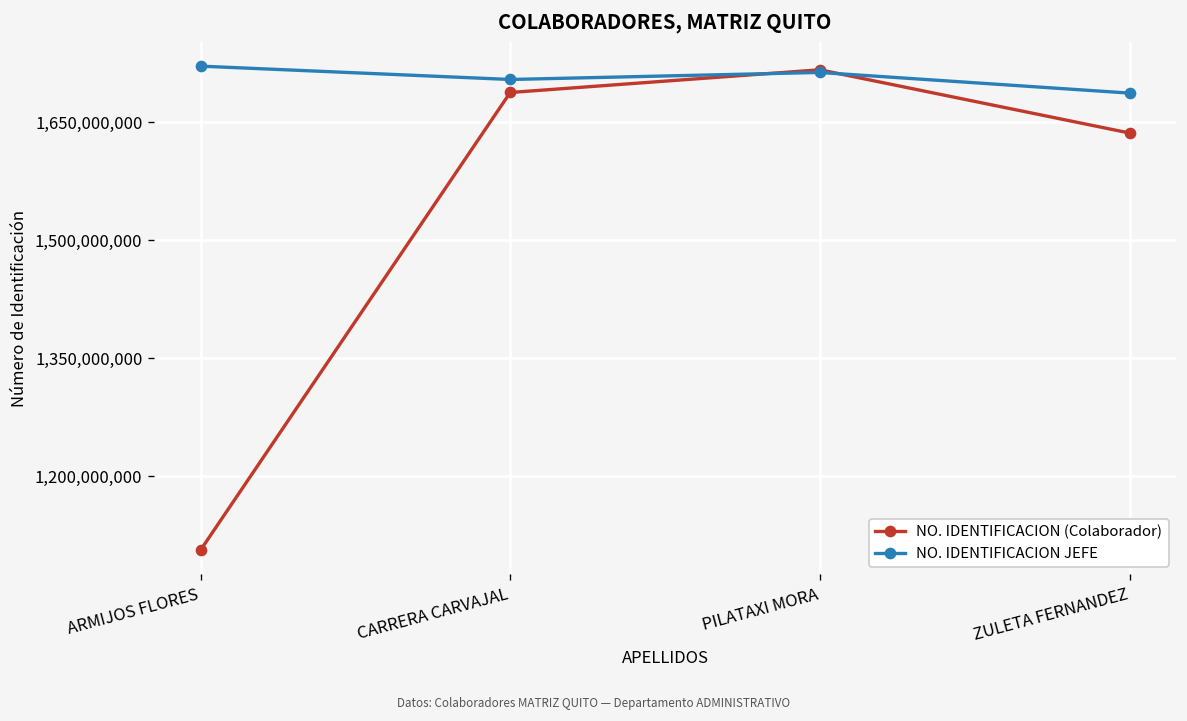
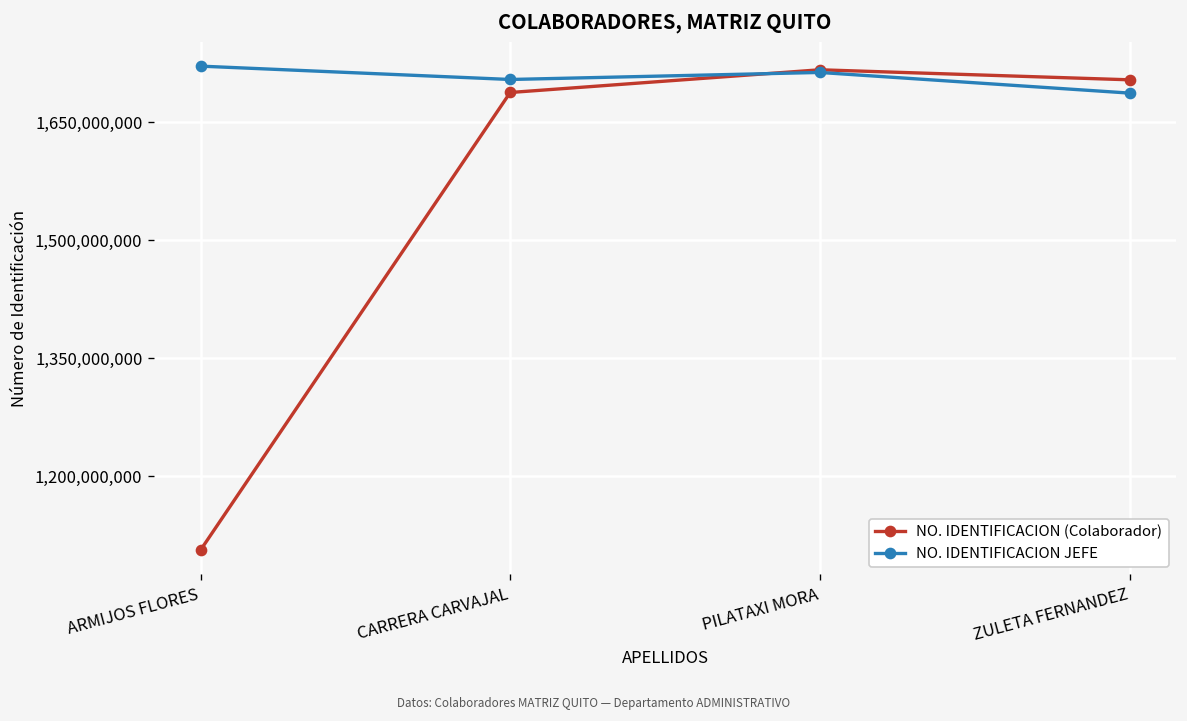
  {
    "NO. IDENTIFICACION (Colaborador)": {
      "ARMIJOS FLORES": "1,110,000,000",
      "CARRERA CARVAJAL": "1,690,000,000",
-     "ZULETA FERNANDEZ": "1,640,000,000"
+     "ZULETA FERNANDEZ": "1,700,000,000"
    },
    "NO. IDENTIFICACION JEFE": {
      "ARMIJOS FLORES": "1,720,000,000",
      "CARRERA CARVAJAL": "1,700,000,000",
      "ZULETA FERNANDEZ": "1,690,000,000"
    }
  }
